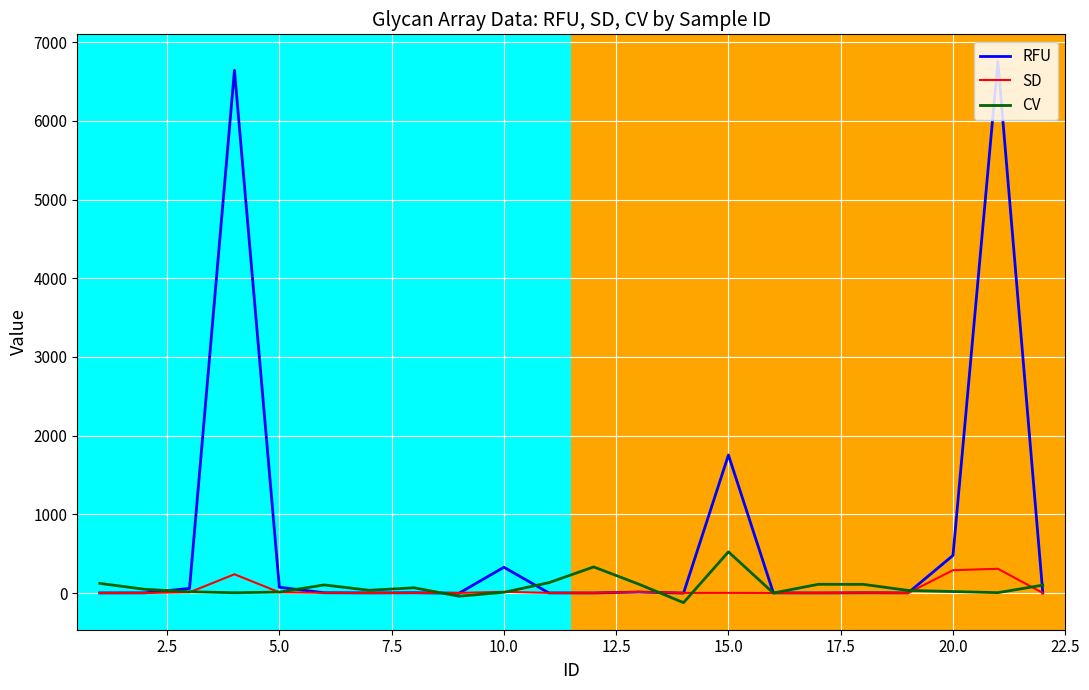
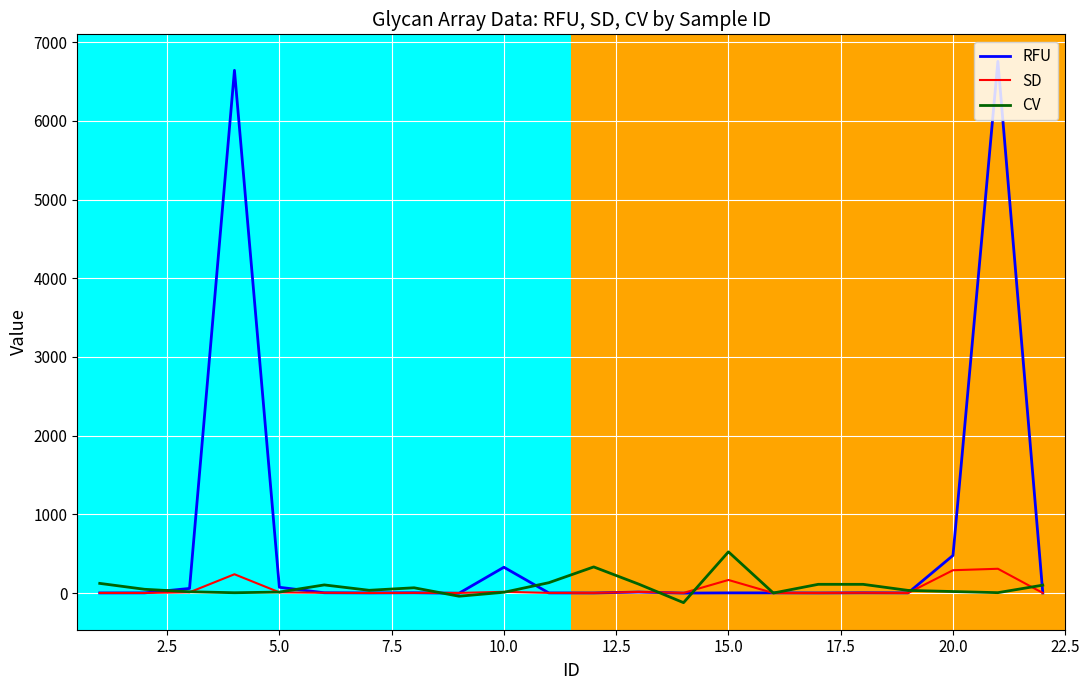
  {
    "RFU": {
      "5.0": 100,
      "10.0": 300,
-     "15.0": 1800,
+     "15.0": 0,
      "20.0": 500
    },
    "SD": {
-     "15.0": 0,
+     "15.0": 200,
      "20.0": 300
    },
    "CV": {
      "15.0": 500,
      "20.0": 0
    }
  }
